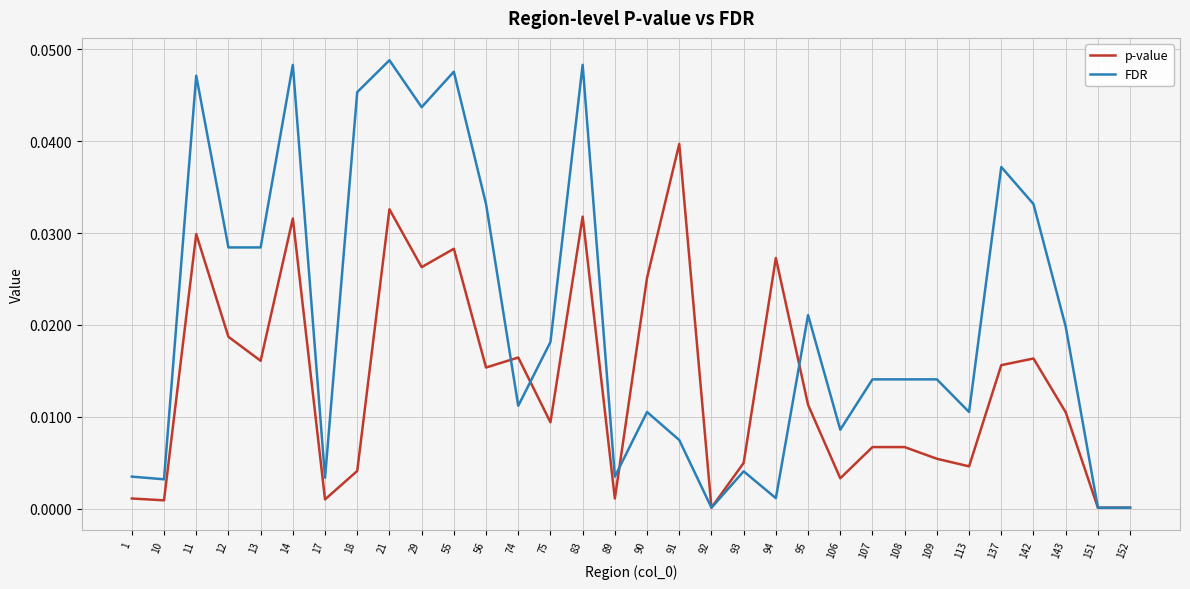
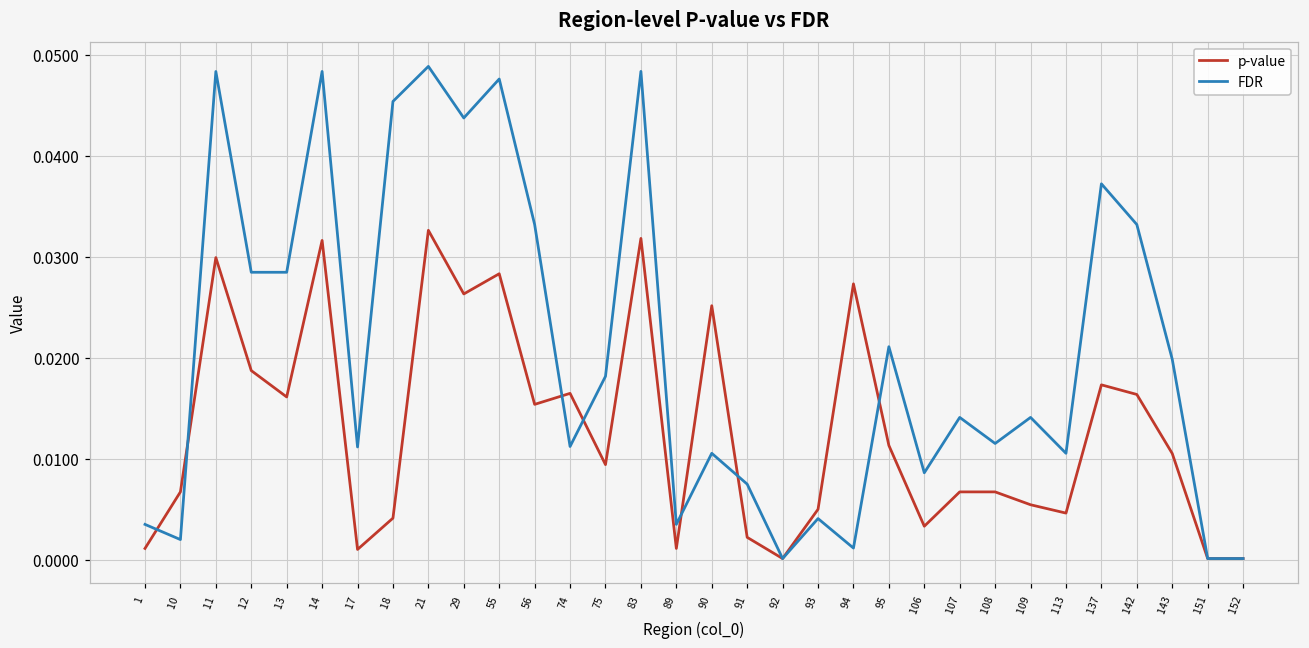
  {
    "p-value": {
      "1": 0.001,
-     "10": 0.001,
+     "10": 0.007,
      "11": 0.030,
      "12": 0.019,
      "13": 0.016,
      "14": 0.032,
      "17": 0.001,
      "18": 0.004,
      "21": 0.033,
      "29": 0.026,
      "55": 0.028,
      "56": 0.015,
      "74": 0.016,
      "75": 0.009,
      "83": 0.032,
      "89": 0.001,
      "90": 0.025,
-     "91": 0.040,
+     "91": 0.002,
      "93": 0.005,
      "94": 0.027,
      "95": 0.011,
      "106": 0.003,
      "107": 0.007,
      "108": 0.007,
      "109": 0.005,
      "113": 0.005,
-     "137": 0.016,
+     "137": 0.017,
      "142": 0.016,
      "143": 0.010
    },
    "FDR": {
      "1": 0.003,
-     "10": 0.003,
-     "11": 0.047,
+     "10": 0.002,
+     "11": 0.048,
      "12": 0.028,
      "13": 0.028,
      "14": 0.048,
-     "17": 0.003,
+     "17": 0.011,
      "18": 0.045,
      "21": 0.049,
      "29": 0.044,
      "55": 0.048,
      "56": 0.033,
      "74": 0.011,
      "75": 0.018,
      "83": 0.048,
      "89": 0.003,
      "90": 0.011,
      "91": 0.007,
      "93": 0.004,
      "94": 0.001,
      "95": 0.021,
      "106": 0.009,
      "107": 0.014,
-     "108": 0.014,
+     "108": 0.011,
      "109": 0.014,
      "113": 0.011,
      "137": 0.037,
      "142": 0.033,
      "143": 0.020
    }
  }
